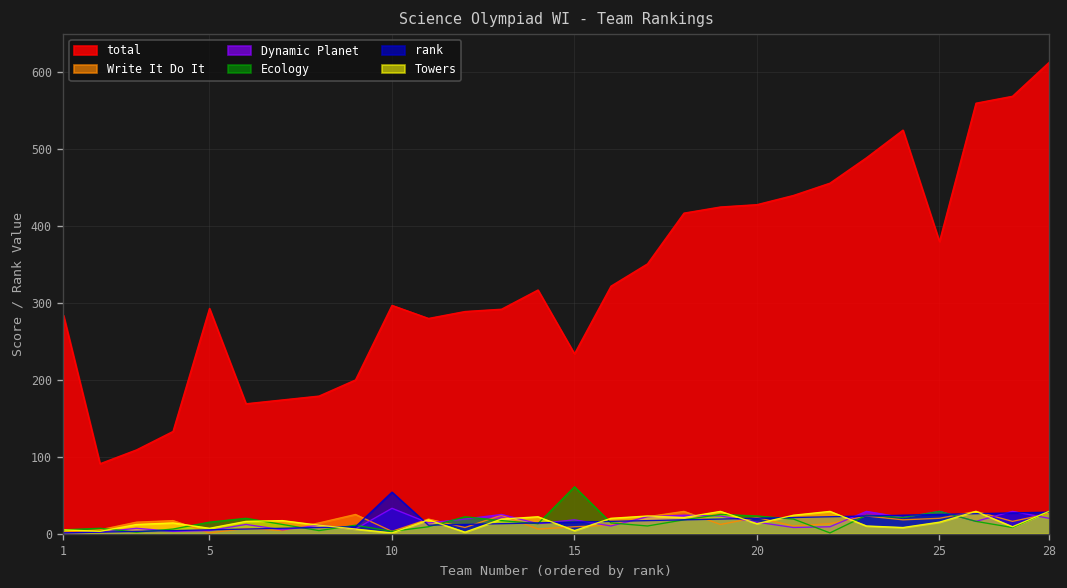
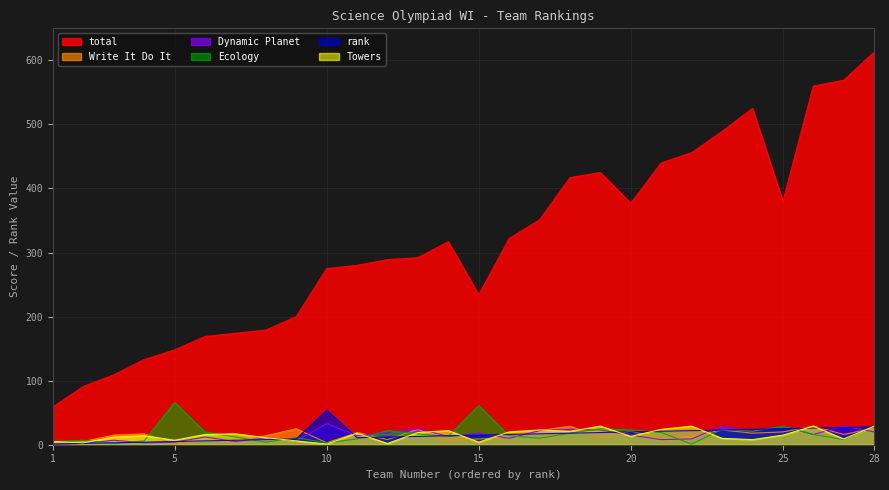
  {
    "total": {
-     "1": 280,
-     "5": 290,
-     "10": 300,
+     "1": 60,
+     "5": 150,
+     "10": 280,
      "15": 230,
-     "20": 430,
+     "20": 380,
      "25": 380,
      "28": 610
    },
    "Write It Do It": {
      "15": 10,
      "25": 20
    },
    "Dynamic Planet": {
      "10": 30,
      "28": 20
    },
    "Ecology": {
-     "5": 20,
+     "5": 70,
      "15": 60
    },
    "rank": {
      "10": 50,
      "25": 30
    },
    "Towers": {
      "15": 0,
      "25": 20
    }
  }
